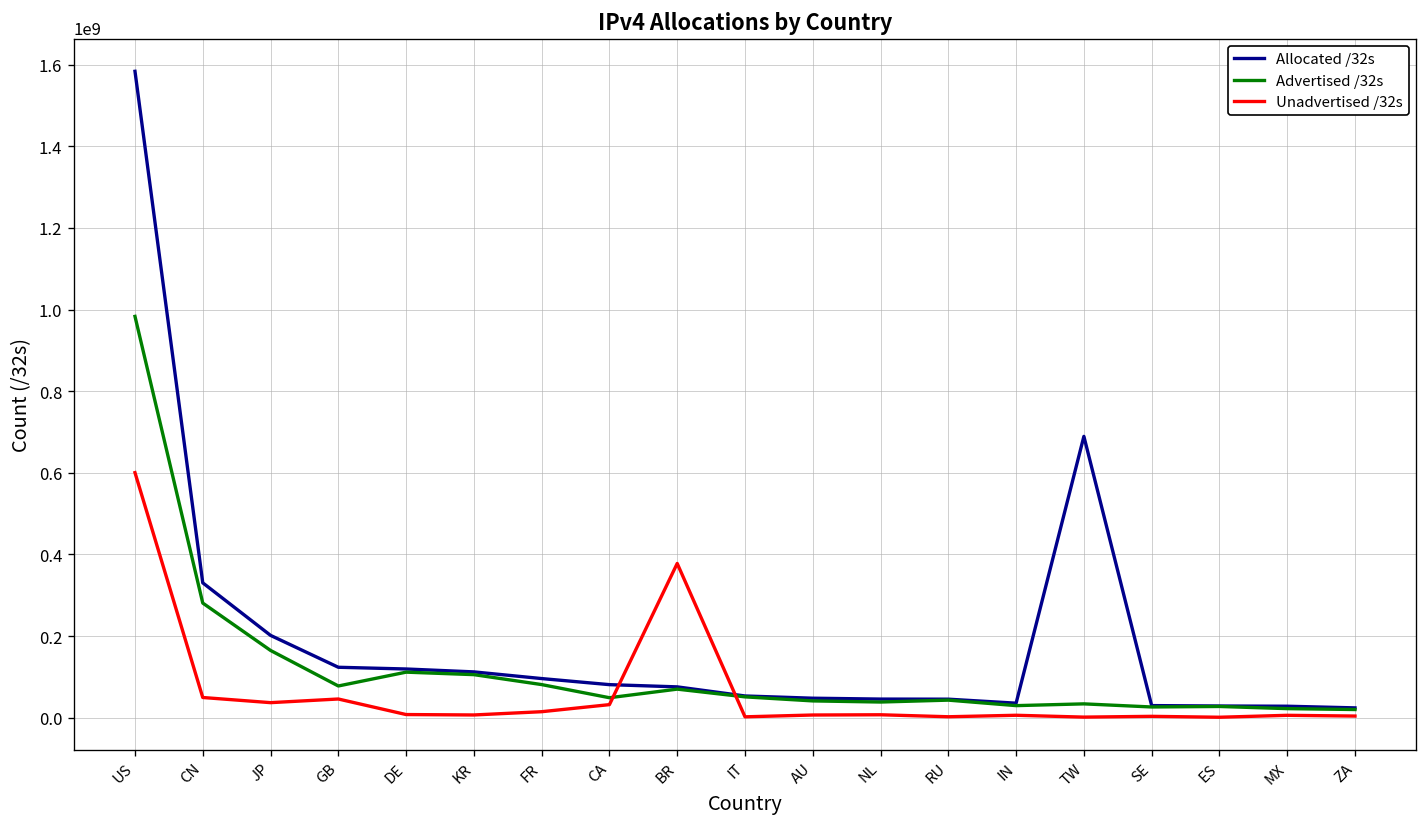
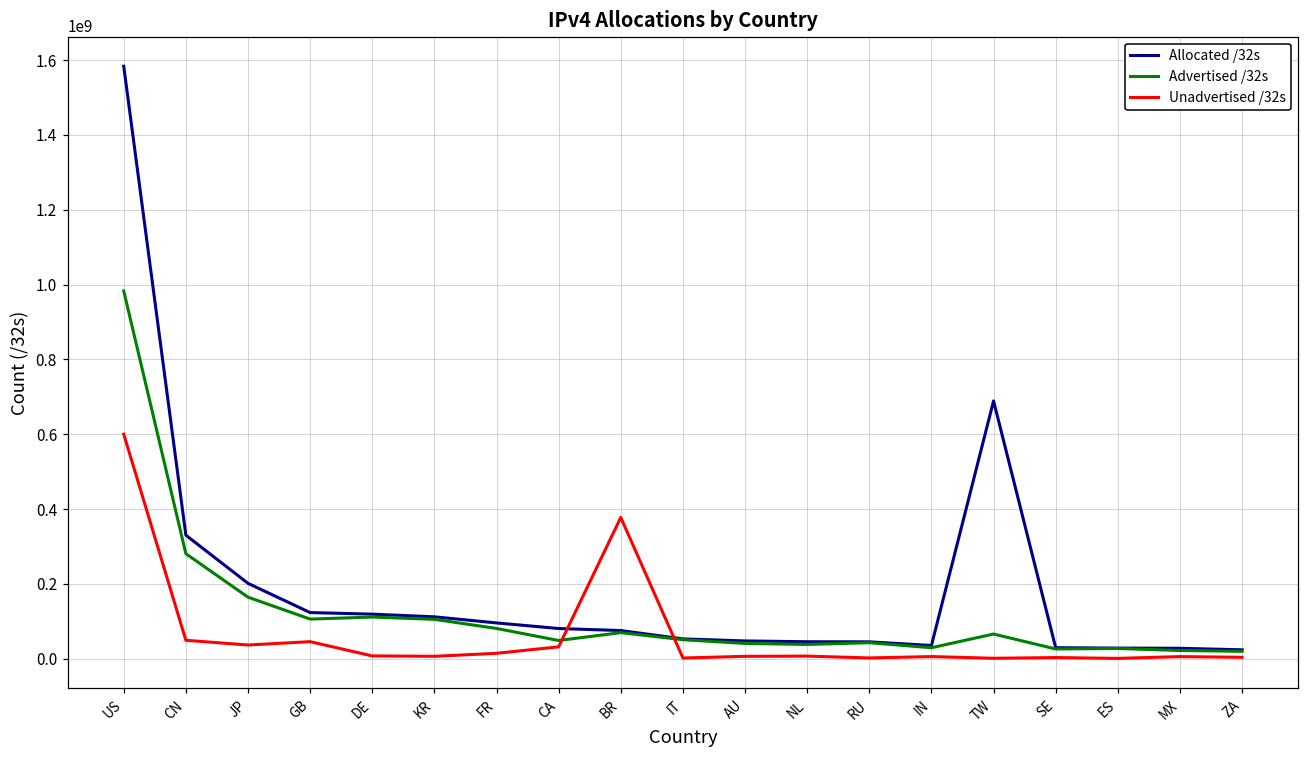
  {
    "Allocated /32s": {
      "US": 1580000000,
      "CN": 330000000,
      "JP": 200000000,
      "GB": 120000000,
      "DE": 120000000,
      "FR": 100000000,
      "CA": 80000000,
      "TW": 690000000
    },
    "Advertised /32s": {
      "US": 980000000,
      "CN": 280000000,
      "JP": 160000000,
-     "GB": 80000000,
+     "GB": 110000000,
      "DE": 110000000,
      "FR": 80000000,
      "CA": 50000000,
-     "TW": 30000000
+     "TW": 70000000
    },
    "Unadvertised /32s": {
      "US": 600000000,
      "CN": 50000000,
      "JP": 40000000,
      "GB": 50000000,
      "DE": 10000000,
      "KR": 10000000,
      "FR": 10000000,
      "CA": 30000000,
      "BR": 380000000,
      "IT": 0,
      "AU": 10000000,
      "NL": 10000000,
      "RU": 0,
      "IN": 10000000,
      "TW": 0,
      "SE": 0,
      "ES": 0,
      "MX": 10000000,
      "ZA": 0
    }
  }
